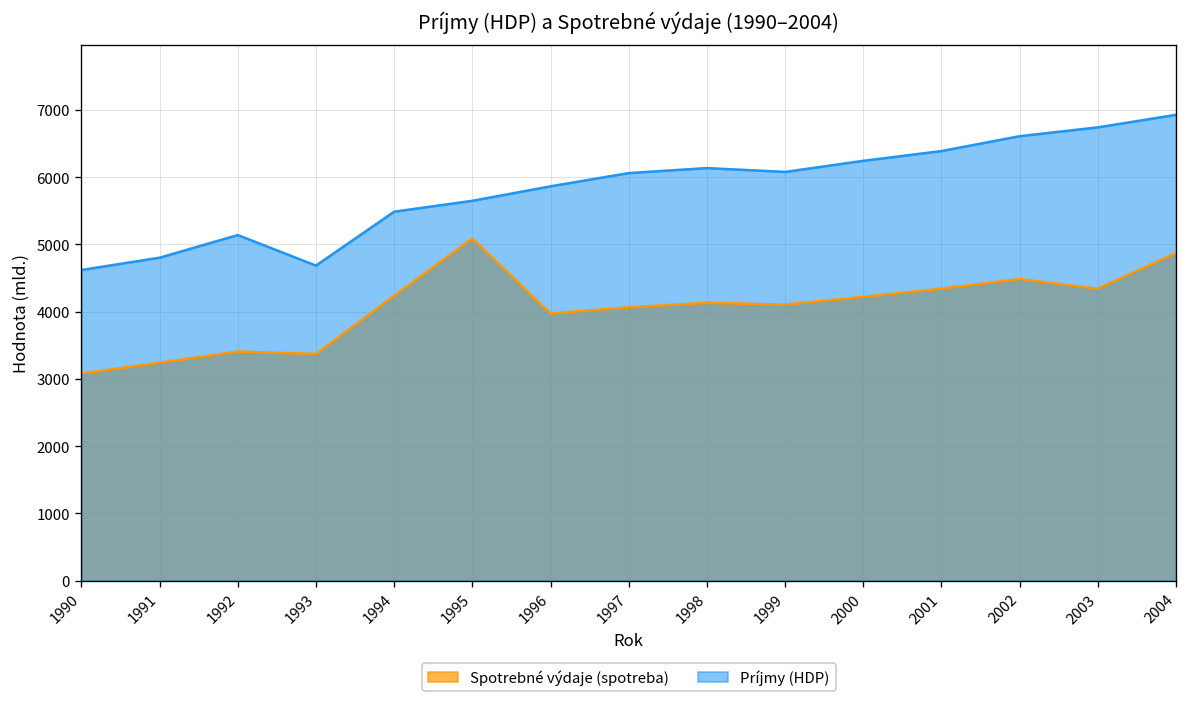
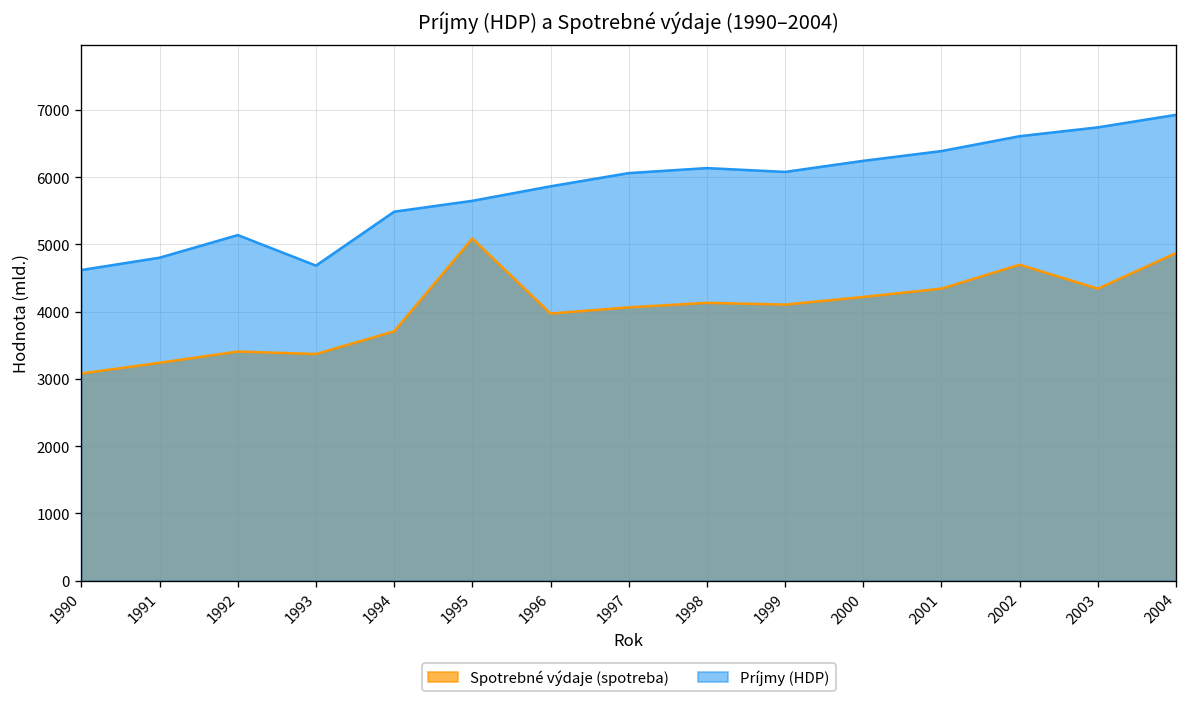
  {
    "Spotrebné výdaje (spotreba)": {
      "1990": 3100,
      "1991": 3200,
      "1992": 3400,
      "1993": 3400,
-     "1994": 4200,
+     "1994": 3700,
      "1995": 5100,
      "1996": 4000,
      "1997": 4100,
      "1998": 4100,
      "1999": 4100,
      "2000": 4200,
      "2001": 4300,
-     "2002": 4500,
+     "2002": 4700,
      "2003": 4300,
      "2004": 4900
    },
    "Príjmy (HDP)": {
      "1990": 4600,
      "1991": 4800,
      "1992": 5100,
      "1993": 4700,
      "1994": 5500,
      "1995": 5600,
      "1996": 5900,
      "1997": 6100,
      "1998": 6100,
      "1999": 6100,
      "2000": 6200,
      "2001": 6400,
      "2002": 6600,
      "2003": 6700,
      "2004": 6900
    }
  }
